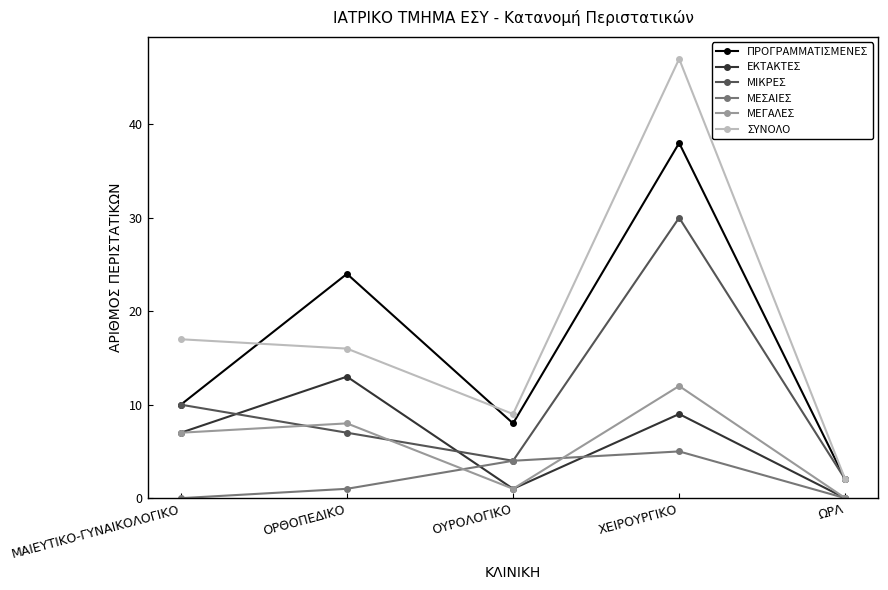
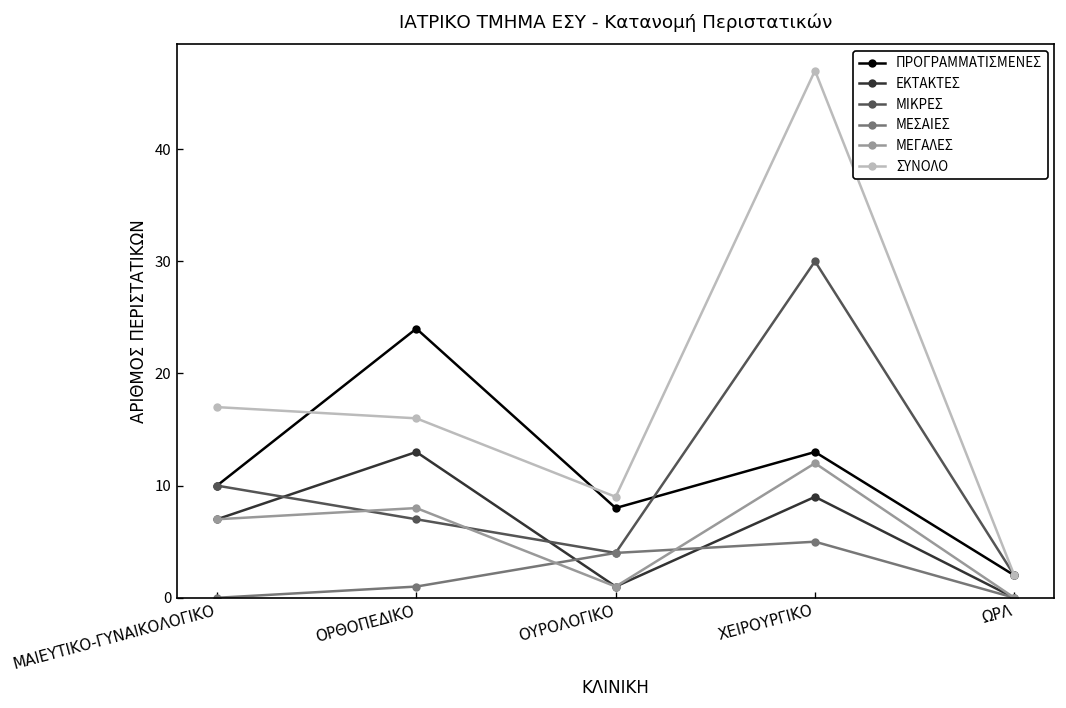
  {
    "ΠΡΟΓΡΑΜΜΑΤΙΣΜΕΝΕΣ": {
      "ΟΡΘΟΠΕΔΙΚΟ": 24,
      "ΟΥΡΟΛΟΓΙΚΟ": 8,
-     "ΧΕΙΡΟΥΡΓΙΚΟ": 38
+     "ΧΕΙΡΟΥΡΓΙΚΟ": 13
    }
  }
